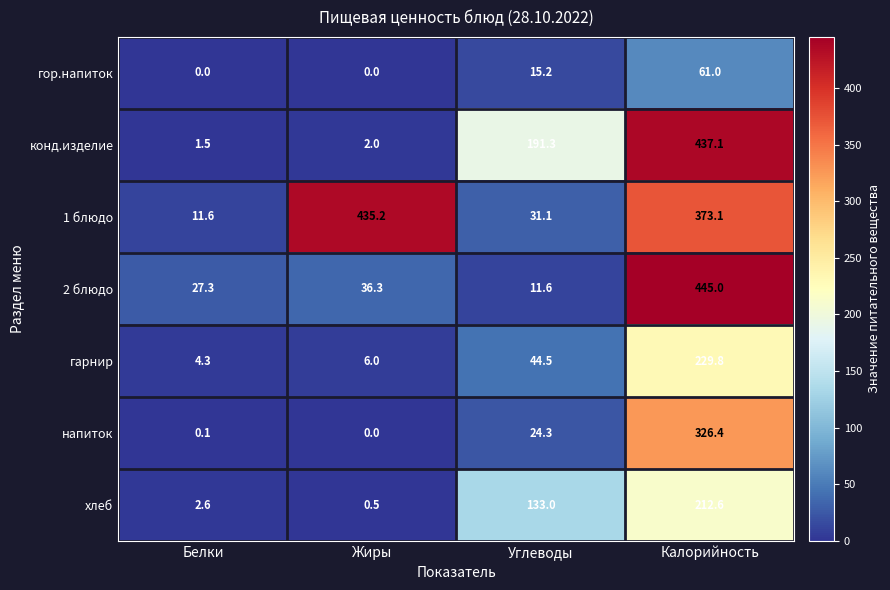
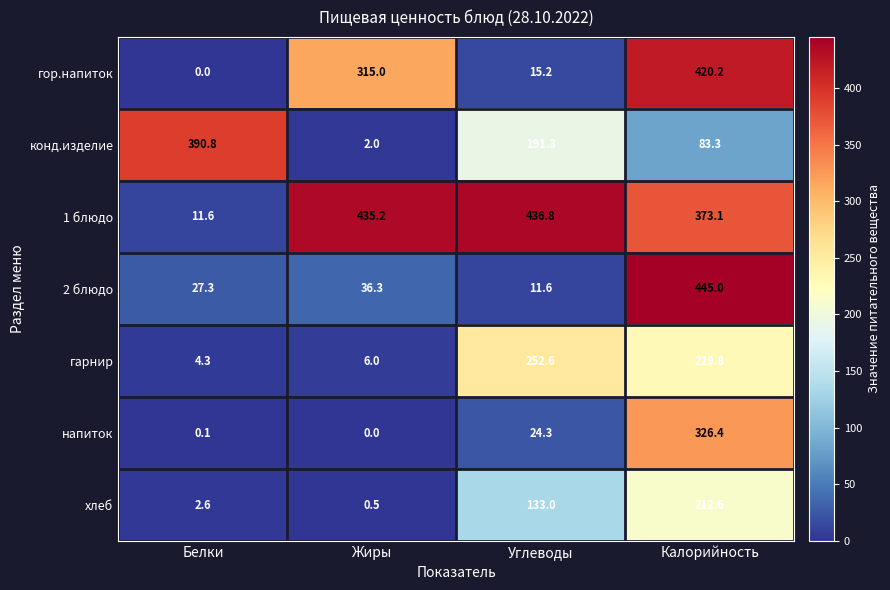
  {
    "гор.напиток": {
      "Белки": 0.0,
-     "Жиры": 0.0,
+     "Жиры": 315.0,
      "Углеводы": 15.2,
-     "Калорийность": 61.0
+     "Калорийность": 420.2
    },
    "конд.изделие": {
-     "Белки": 1.5,
+     "Белки": 390.8,
      "Жиры": 2.0,
-     "Калорийность": 437.1
+     "Калорийность": 83.3
    },
    "1 блюдо": {
      "Белки": 11.6,
      "Жиры": 435.2,
-     "Углеводы": 31.1,
+     "Углеводы": 436.8,
      "Калорийность": 373.1
    },
    "2 блюдо": {
      "Белки": 27.3,
      "Жиры": 36.3,
      "Углеводы": 11.6,
      "Калорийность": 445.0
    },
    "гарнир": {
      "Белки": 4.3,
      "Жиры": 6.0,
-     "Углеводы": 44.5,
+     "Углеводы": 252.6,
      "Калорийность": 229.8
    },
    "напиток": {
      "Белки": 0.1,
      "Жиры": 0.0,
      "Углеводы": 24.3,
      "Калорийность": 326.4
    },
    "хлеб": {
      "Белки": 2.6,
      "Жиры": 0.5,
      "Углеводы": 133.0,
      "Калорийность": 212.6
    }
  }
